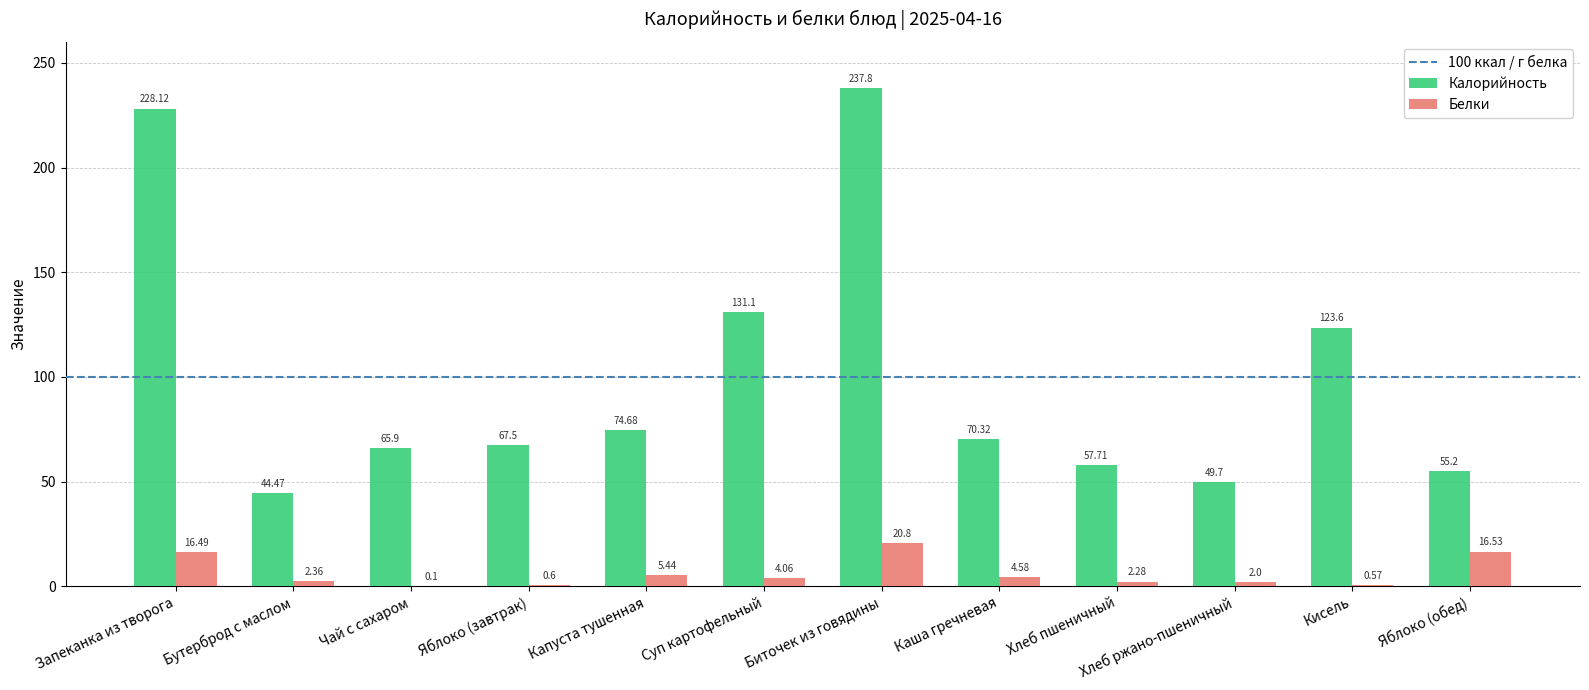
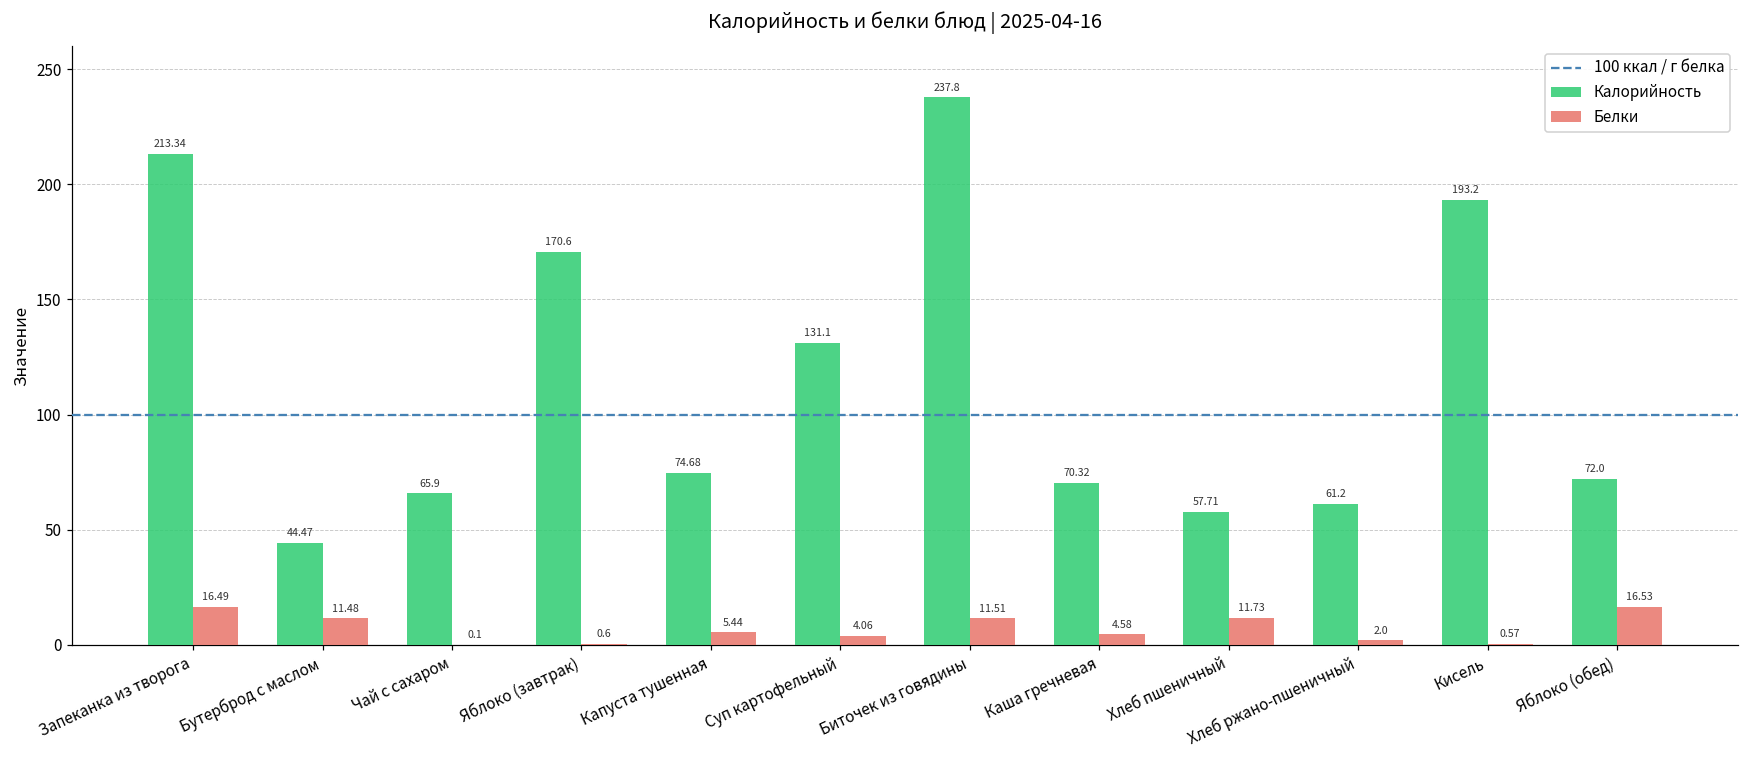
  {
    "Калорийность": {
-     "Запеканка из творога": 228.12,
+     "Запеканка из творога": 213.34,
      "Бутерброд с маслом": 44.47,
      "Чай с сахаром": 65.9,
-     "Яблоко (завтрак)": 67.5,
+     "Яблоко (завтрак)": 170.6,
      "Капуста тушенная": 74.68,
      "Суп картофельный": 131.1,
      "Биточек из говядины": 237.8,
      "Каша гречневая": 70.32,
      "Хлеб пшеничный": 57.71,
-     "Хлеб ржано-пшеничный": 49.7,
-     "Кисель": 123.6,
-     "Яблоко (обед)": 55.2
+     "Хлеб ржано-пшеничный": 61.2,
+     "Кисель": 193.2,
+     "Яблоко (обед)": 72.0
    },
    "Белки": {
      "Запеканка из творога": 16.49,
-     "Бутерброд с маслом": 2.36,
+     "Бутерброд с маслом": 11.48,
      "Чай с сахаром": 0.1,
      "Яблоко (завтрак)": 0.6,
      "Капуста тушенная": 5.44,
      "Суп картофельный": 4.06,
-     "Биточек из говядины": 20.8,
+     "Биточек из говядины": 11.51,
      "Каша гречневая": 4.58,
-     "Хлеб пшеничный": 2.28,
+     "Хлеб пшеничный": 11.73,
      "Хлеб ржано-пшеничный": 2.0,
      "Кисель": 0.57,
      "Яблоко (обед)": 16.53
    }
  }
